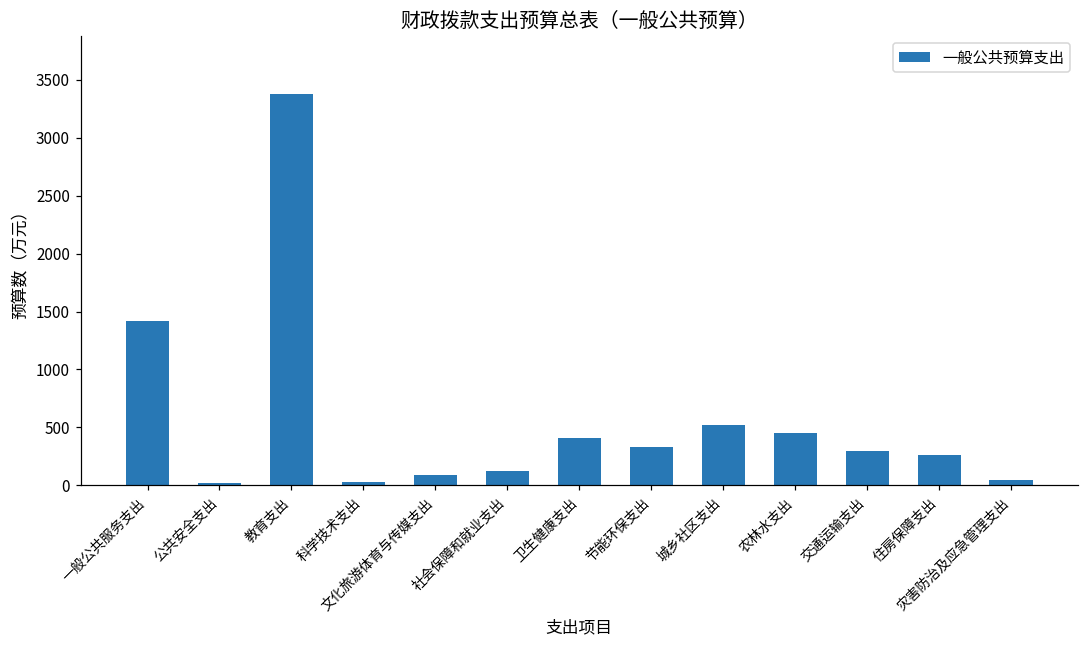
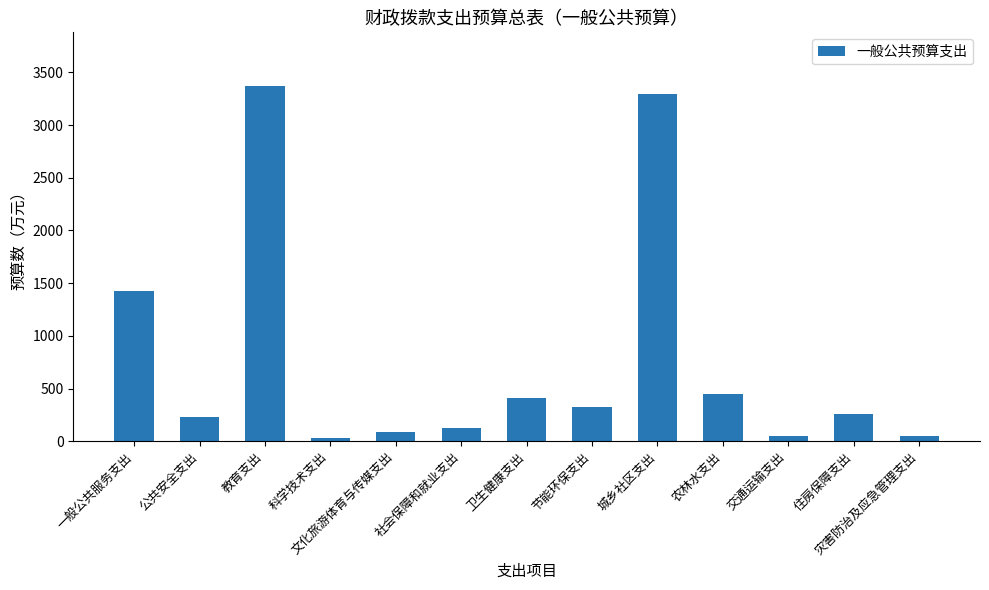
  {
    "一般公共服务支出": 1420,
-   "公共安全支出": 20,
+   "公共安全支出": 230,
    "教育支出": 3370,
    "科学技术支出": 30,
    "文化旅游体育与传媒支出": 90,
    "社会保障和就业支出": 130,
    "卫生健康支出": 410,
    "节能环保支出": 330,
-   "城乡社区支出": 520,
+   "城乡社区支出": 3290,
    "农林水支出": 450,
-   "交通运输支出": 300,
+   "交通运输支出": 50,
    "住房保障支出": 260,
    "灾害防治及应急管理支出": 50
  }
